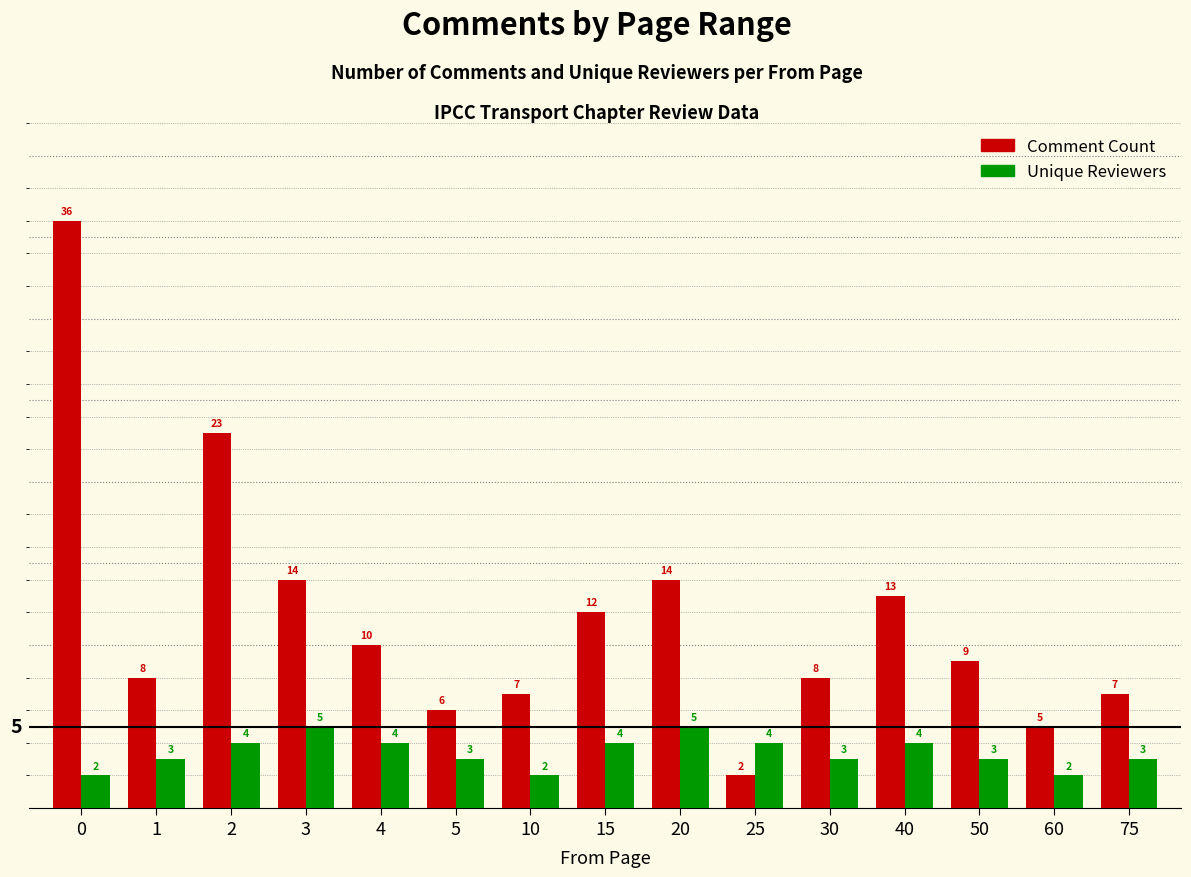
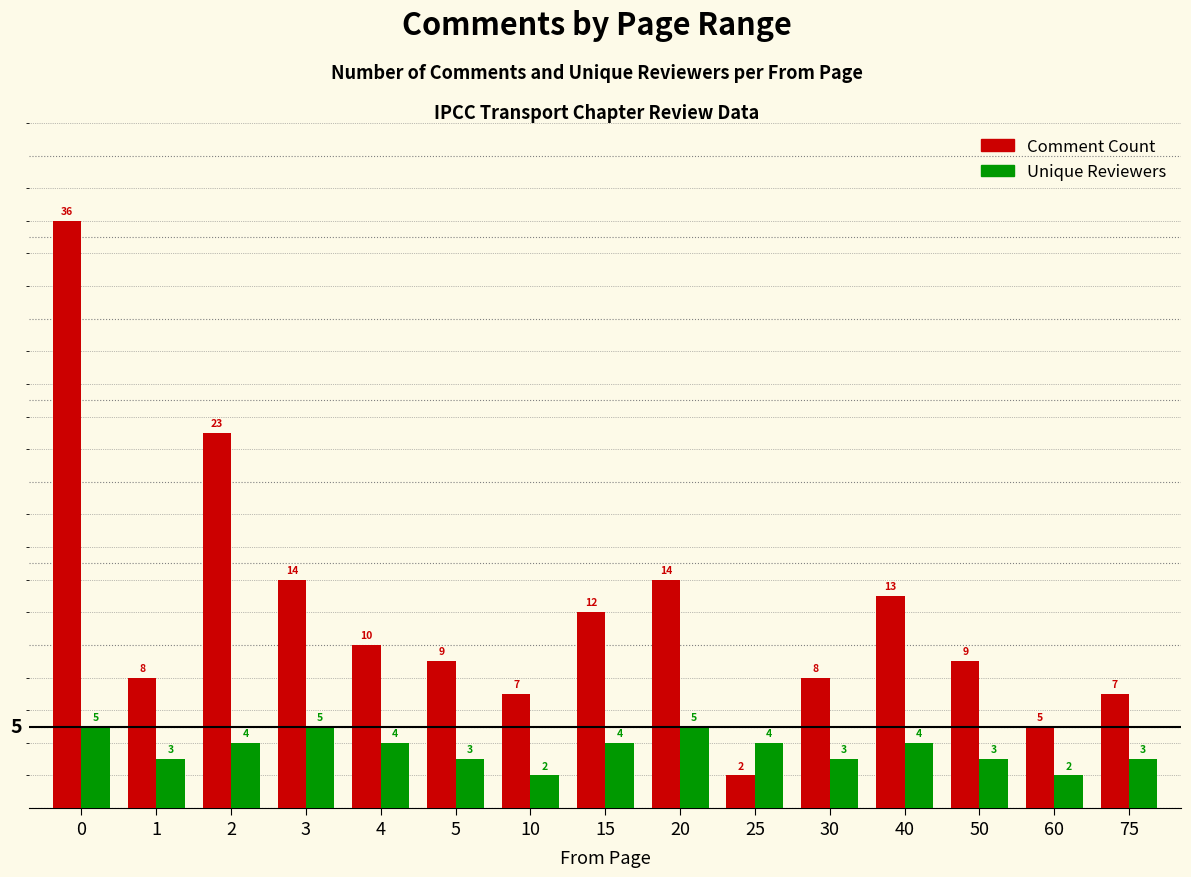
  {
    "Comment Count": {
      "0": 36,
      "1": 8,
      "2": 23,
      "3": 14,
      "4": 10,
-     "5": 6,
+     "5": 9,
      "10": 7,
      "15": 12,
      "20": 14,
      "25": 2,
      "30": 8,
      "40": 13,
      "50": 9,
      "60": 5,
      "75": 7
    },
    "Unique Reviewers": {
-     "0": 2,
+     "0": 5,
      "1": 3,
      "2": 4,
      "3": 5,
      "4": 4,
      "5": 3,
      "10": 2,
      "15": 4,
      "20": 5,
      "25": 4,
      "30": 3,
      "40": 4,
      "50": 3,
      "60": 2,
      "75": 3
    }
  }
